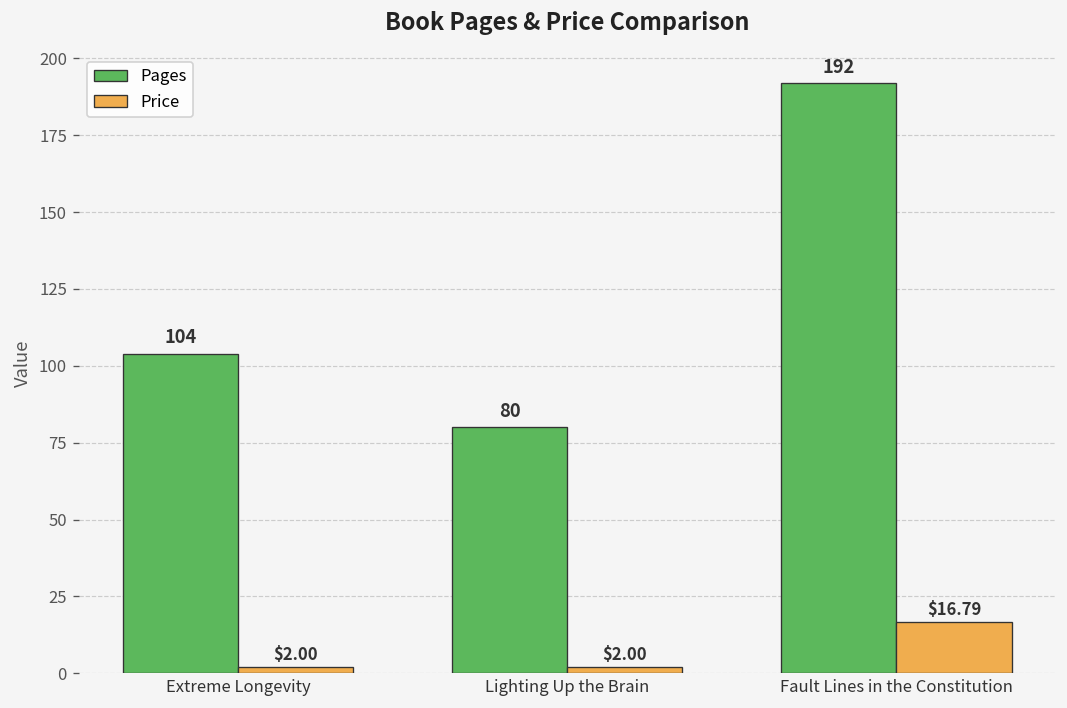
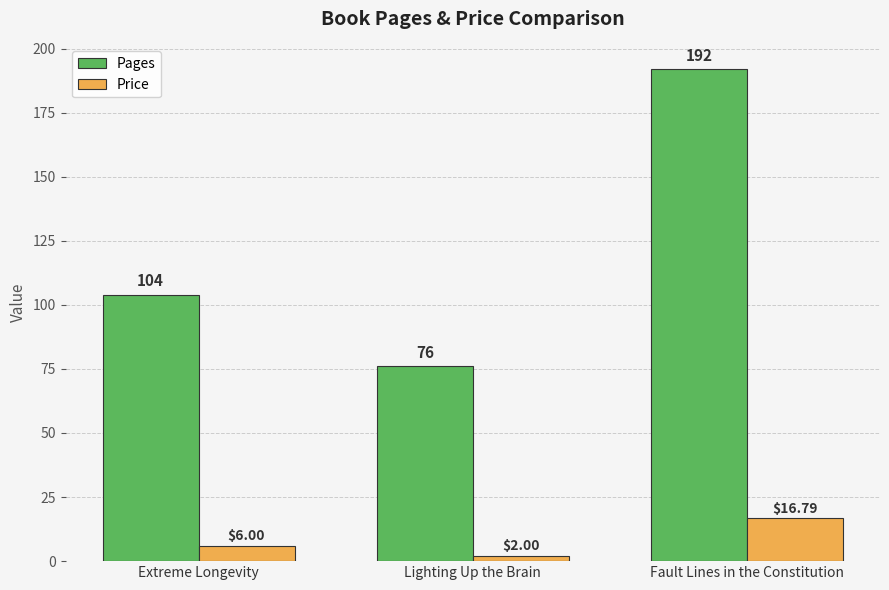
  {
    "Pages": {
      "Extreme Longevity": "104",
-     "Lighting Up the Brain": "80",
+     "Lighting Up the Brain": "76",
      "Fault Lines in the Constitution": "192"
    },
    "Price": {
-     "Extreme Longevity": "$2.00",
+     "Extreme Longevity": "$6.00",
      "Lighting Up the Brain": "$2.00",
      "Fault Lines in the Constitution": "$16.79"
    }
  }
